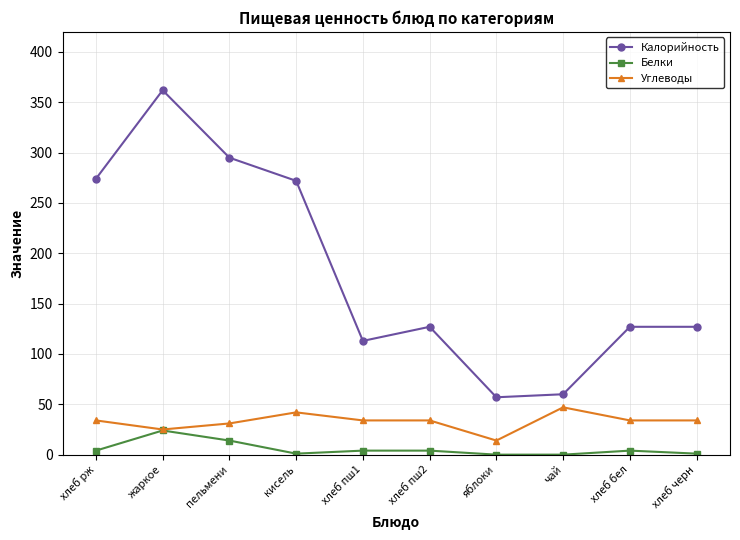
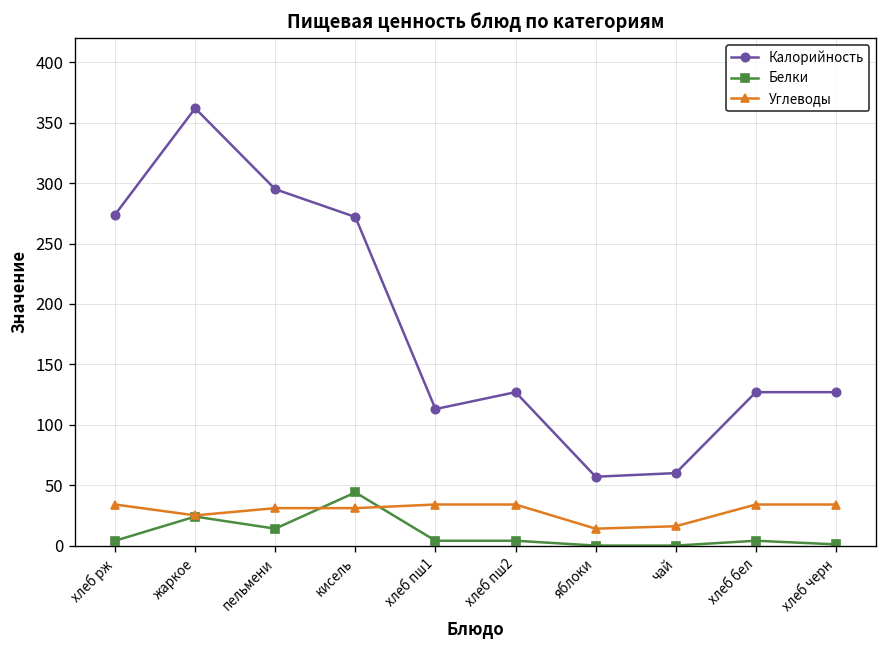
  {
    "Калорийность": {
      "хлеб рж": 274,
      "жаркое": 362,
      "пельмени": 295,
      "кисель": 272,
      "хлеб пш1": 113,
      "хлеб пш2": 127,
      "яблоки": 57,
      "чай": 60,
      "хлеб бел": 127,
      "хлеб черн": 127
    },
    "Белки": {
      "хлеб рж": 4,
      "пельмени": 14,
-     "кисель": 1,
+     "кисель": 44,
      "хлеб пш1": 4,
      "хлеб пш2": 4,
      "яблоки": 0,
      "чай": 0,
      "хлеб бел": 4,
      "хлеб черн": 1
    },
    "Углеводы": {
      "хлеб рж": 34,
      "пельмени": 31,
-     "кисель": 42,
+     "кисель": 31,
      "хлеб пш1": 34,
      "хлеб пш2": 34,
      "яблоки": 14,
-     "чай": 47,
+     "чай": 16,
      "хлеб бел": 34,
      "хлеб черн": 34
    }
  }
